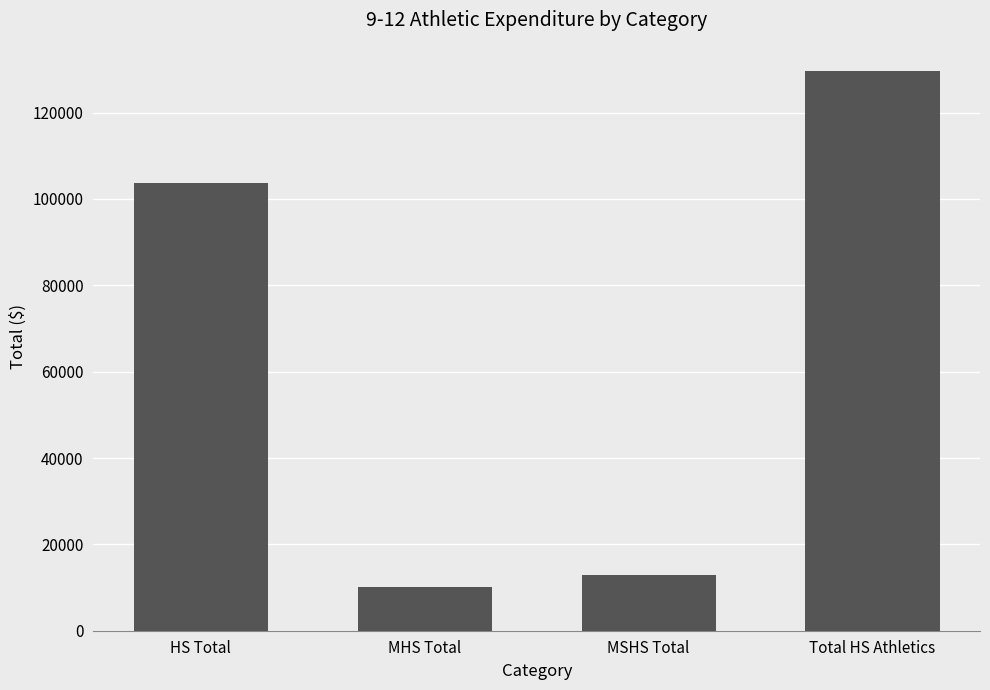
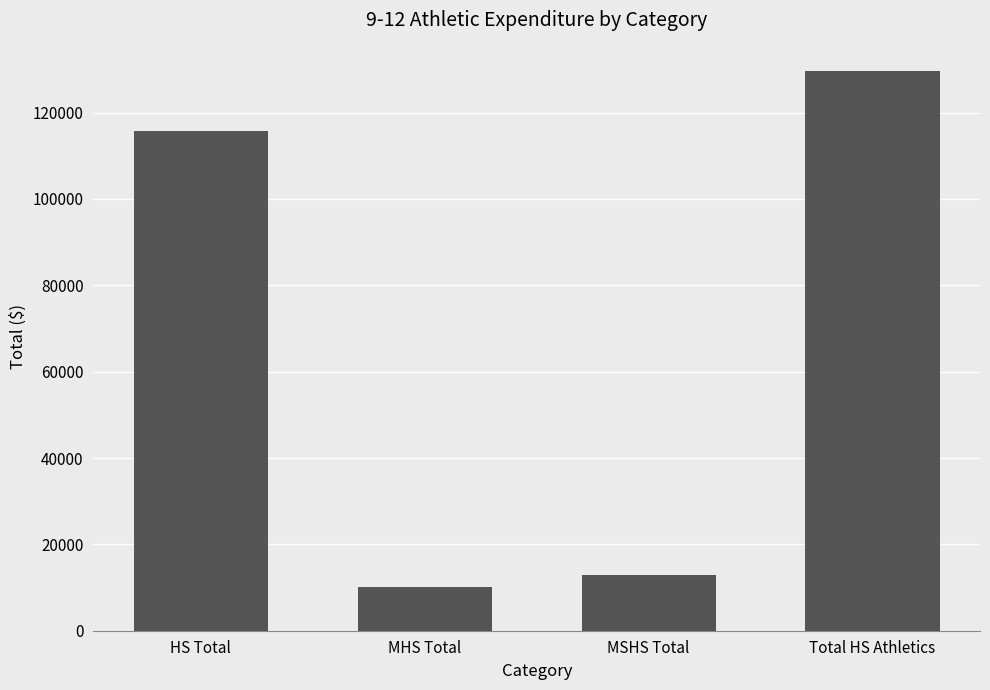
  {
-   "HS Total": 104000,
+   "HS Total": 116000,
    "MHS Total": 10000,
    "MSHS Total": 13000,
    "Total HS Athletics": 130000
  }
